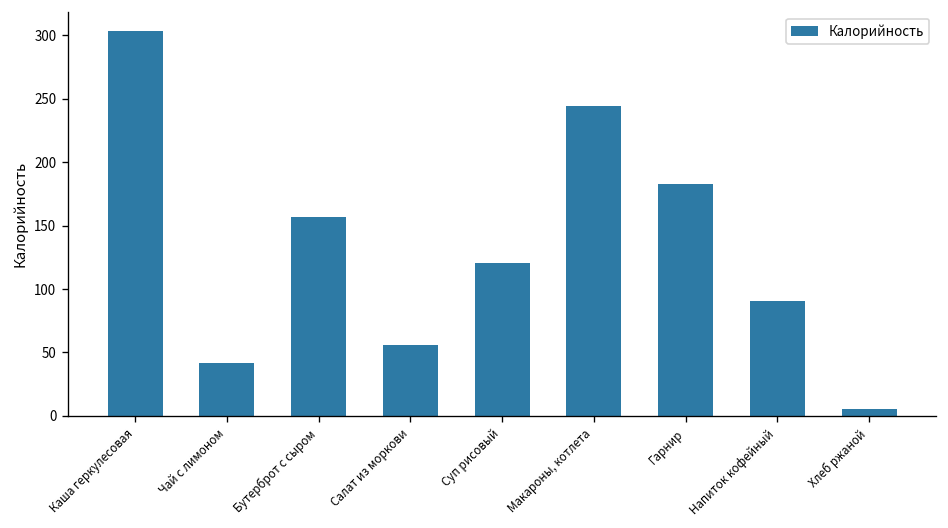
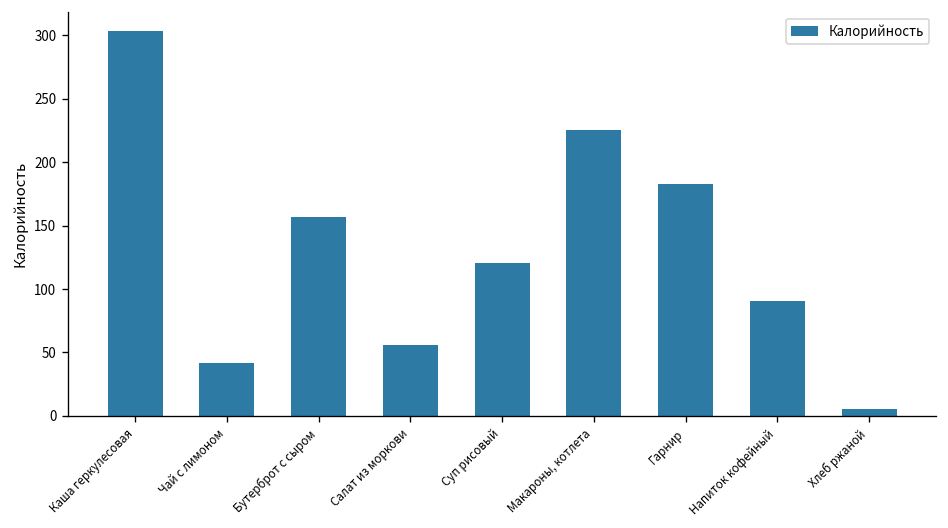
  {
    "Каша геркулесовая": 303,
    "Чай с лимоном": 42,
    "Бутерброт с сыром": 157,
    "Салат из моркови": 56,
    "Суп рисовый": 120,
-   "Макароны, котлета": 244,
+   "Макароны, котлета": 225,
    "Гарнир": 183,
    "Напиток кофейный": 91,
    "Хлеб ржаной": 6
  }
